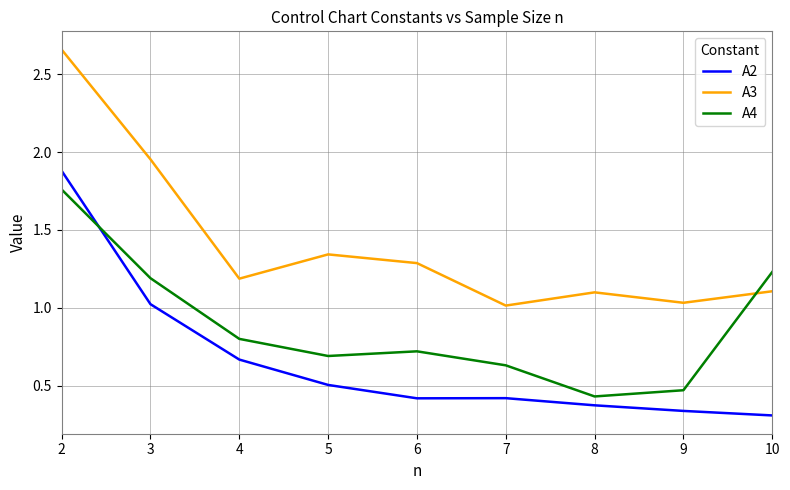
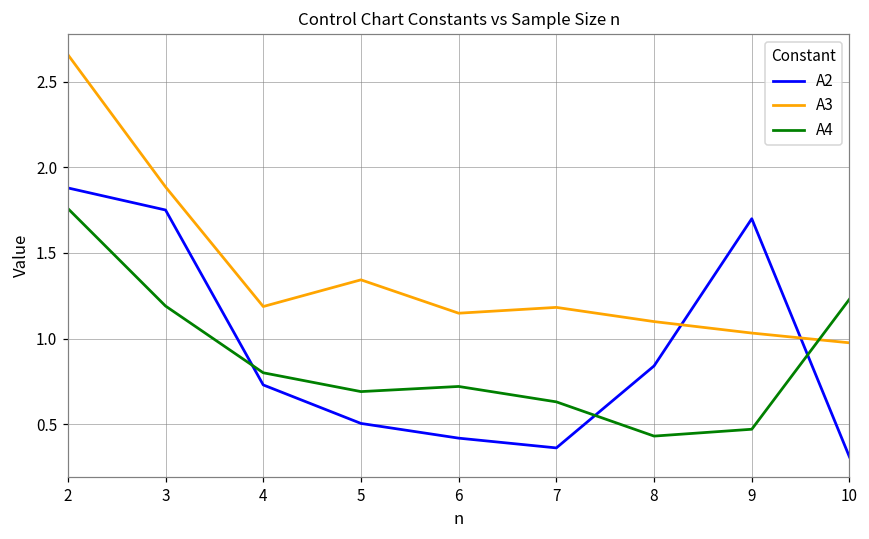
  {
    "A2": {
      "2": 1.88,
-     "3": 1.02,
-     "4": 0.67,
+     "3": 1.75,
+     "4": 0.73,
      "5": 0.50,
      "6": 0.42,
-     "7": 0.42,
-     "8": 0.37,
-     "9": 0.34,
+     "7": 0.36,
+     "8": 0.84,
+     "9": 1.70,
      "10": 0.31
    },
    "A3": {
      "2": 2.66,
-     "3": 1.95,
+     "3": 1.89,
      "4": 1.19,
      "5": 1.34,
-     "6": 1.29,
-     "7": 1.01,
+     "6": 1.15,
+     "7": 1.18,
      "8": 1.10,
      "9": 1.03,
-     "10": 1.11
+     "10": 0.98
    },
    "A4": {
      "2": 1.76,
      "3": 1.19,
      "4": 0.80,
      "5": 0.69,
      "6": 0.72,
      "7": 0.63,
      "8": 0.43,
      "9": 0.47,
      "10": 1.23
    }
  }
